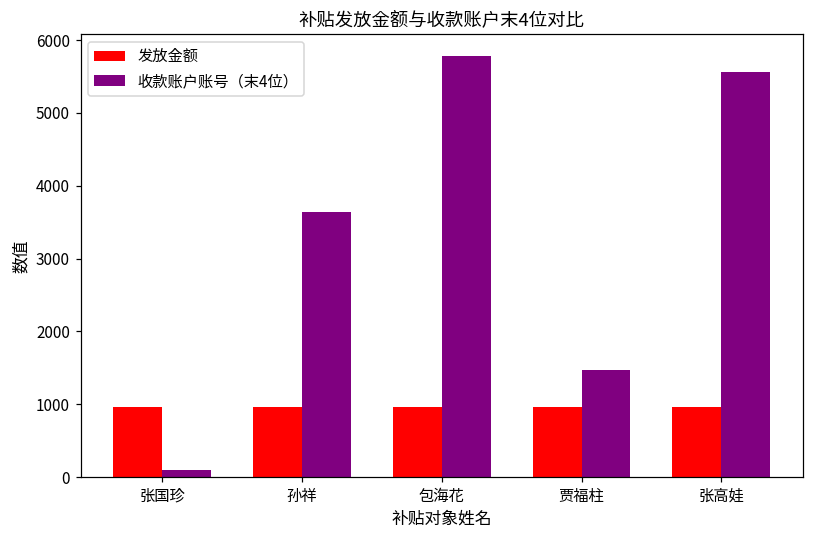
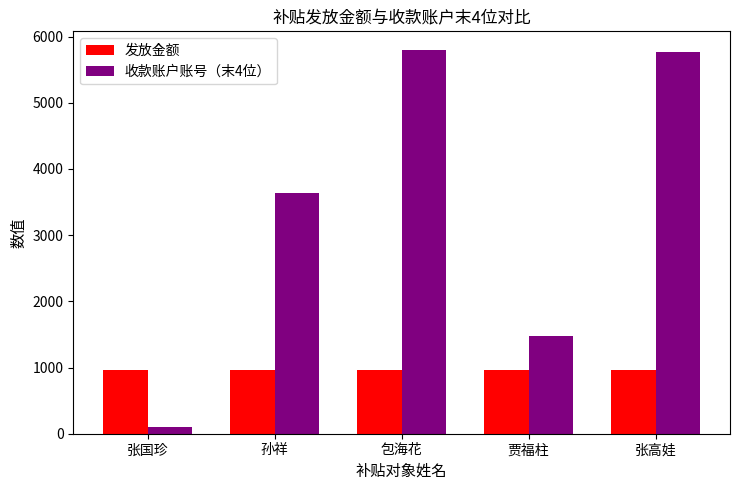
  {
    "发放金额": {
      "张国珍": 1000,
      "孙祥": 1000,
      "包海花": 1000,
      "贾福柱": 1000,
      "张高娃": 1000
    },
    "收款账户账号（末4位）": {
      "张国珍": 100,
      "孙祥": 3600,
      "包海花": 5800,
      "贾福柱": 1500,
-     "张高娃": 5600
+     "张高娃": 5800
    }
  }
